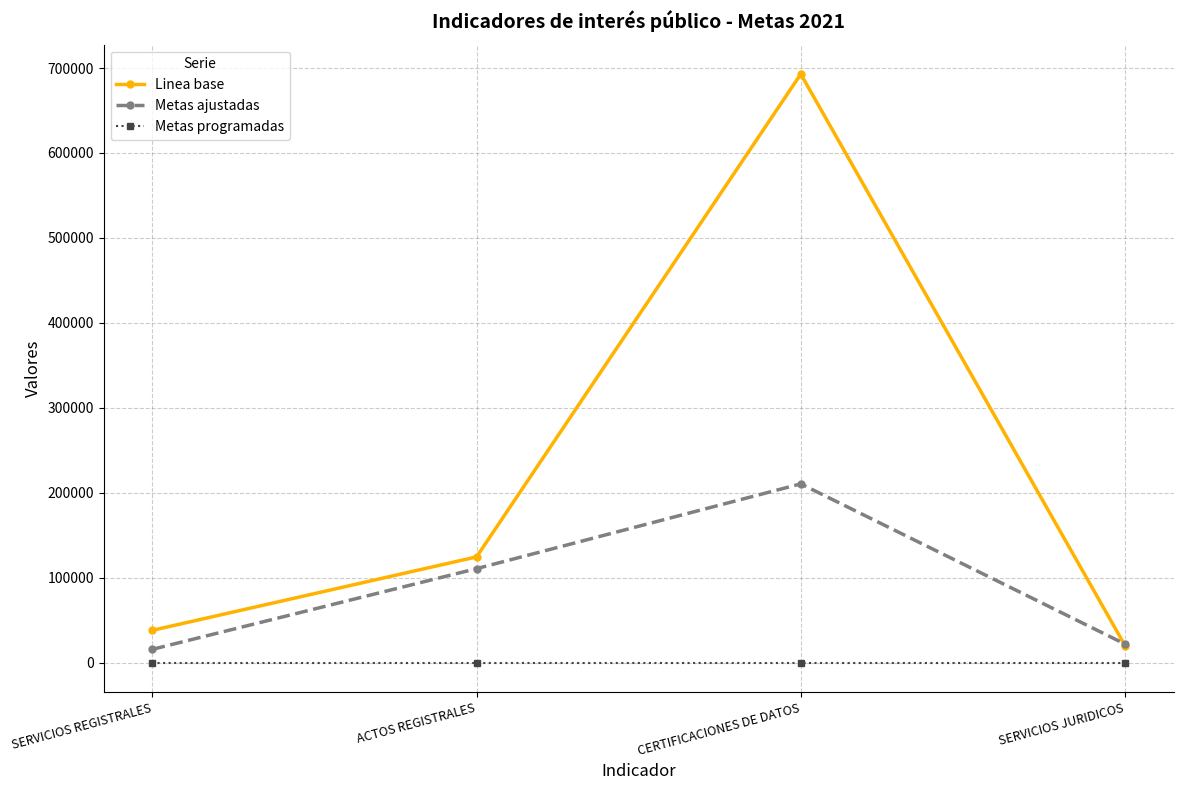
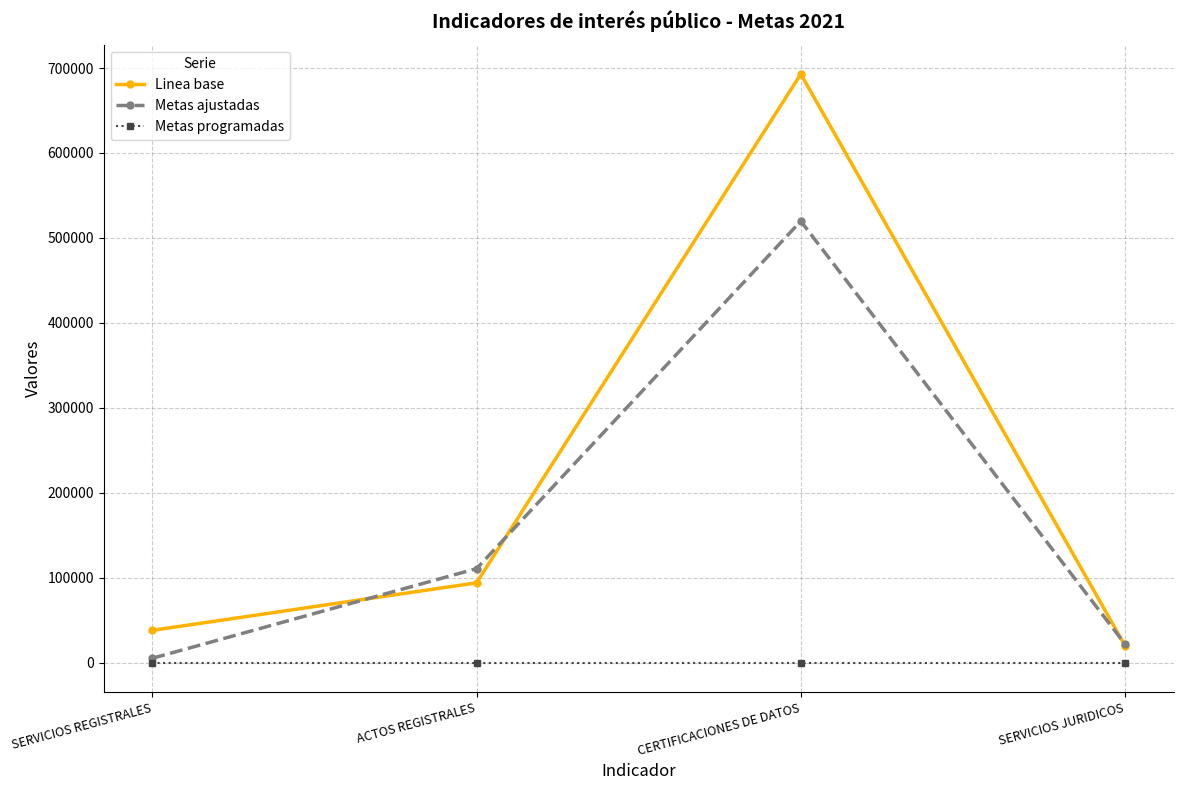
  {
    "Linea base": {
      "SERVICIOS REGISTRALES": 40000,
-     "ACTOS REGISTRALES": 120000,
+     "ACTOS REGISTRALES": 90000,
      "CERTIFICACIONES DE DATOS": 690000
    },
    "Metas ajustadas": {
-     "SERVICIOS REGISTRALES": 20000,
+     "SERVICIOS REGISTRALES": 10000,
      "ACTOS REGISTRALES": 110000,
-     "CERTIFICACIONES DE DATOS": 210000
+     "CERTIFICACIONES DE DATOS": 520000
    },
    "Metas programadas": {
      "SERVICIOS REGISTRALES": 0,
      "ACTOS REGISTRALES": 0,
      "CERTIFICACIONES DE DATOS": 0,
      "SERVICIOS JURIDICOS": 0
    }
  }
